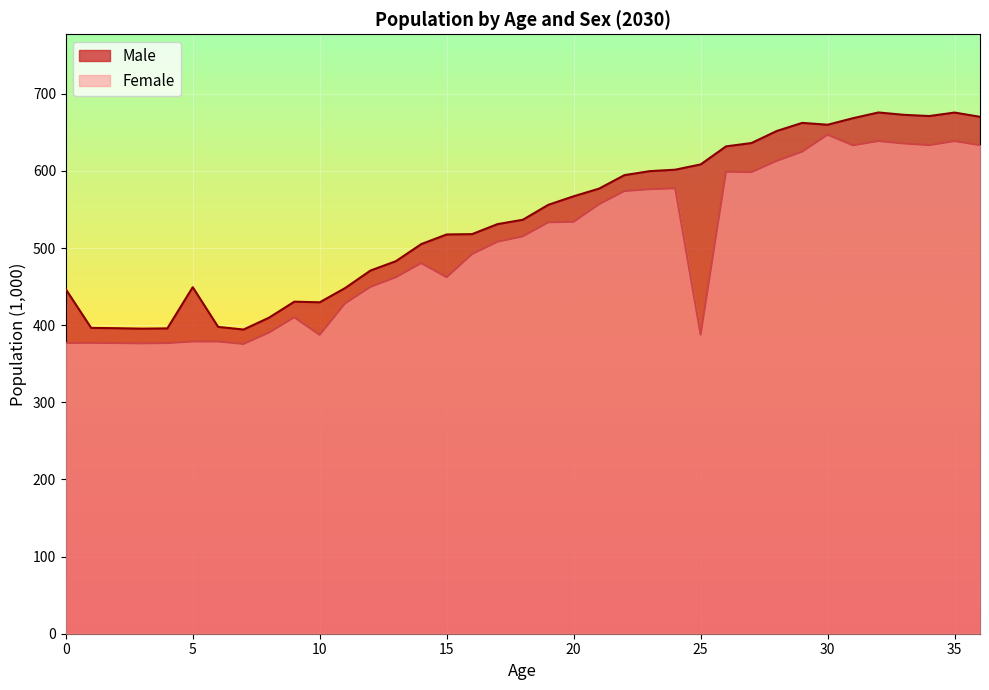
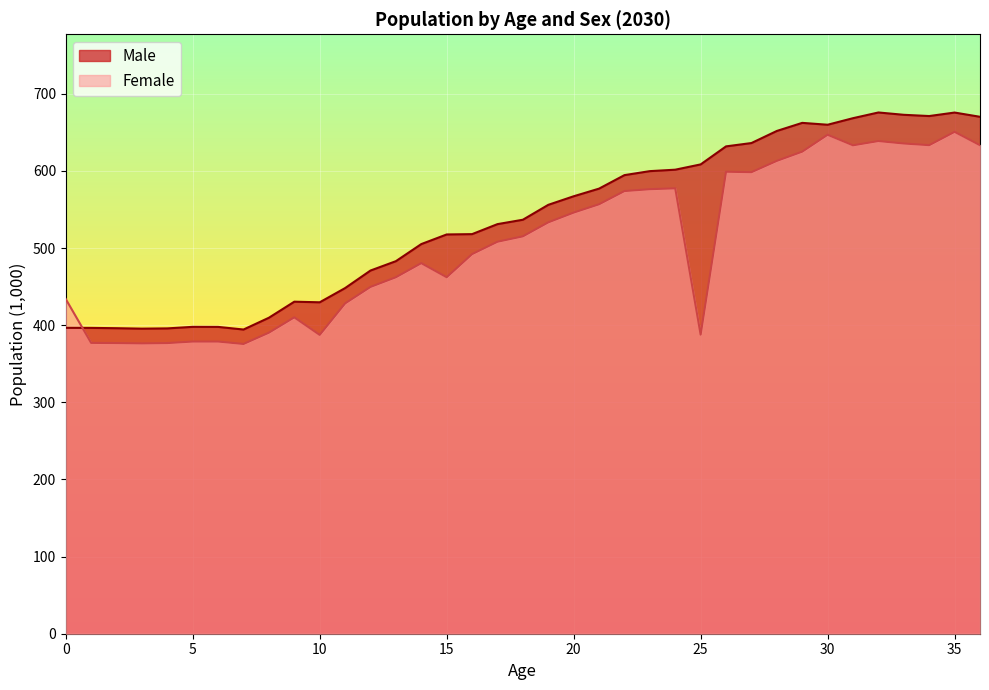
  {
    "Male": {
-     "0": 450,
-     "5": 450,
+     "0": 400,
+     "5": 400,
      "10": 430,
      "15": 520,
      "20": 570,
      "25": 610,
      "30": 660,
      "35": 680
    },
    "Female": {
-     "0": 380,
+     "0": 430,
      "5": 380,
      "10": 390,
      "15": 460,
-     "20": 530,
+     "20": 550,
      "25": 390,
      "30": 650,
-     "35": 640
+     "35": 650
    }
  }
